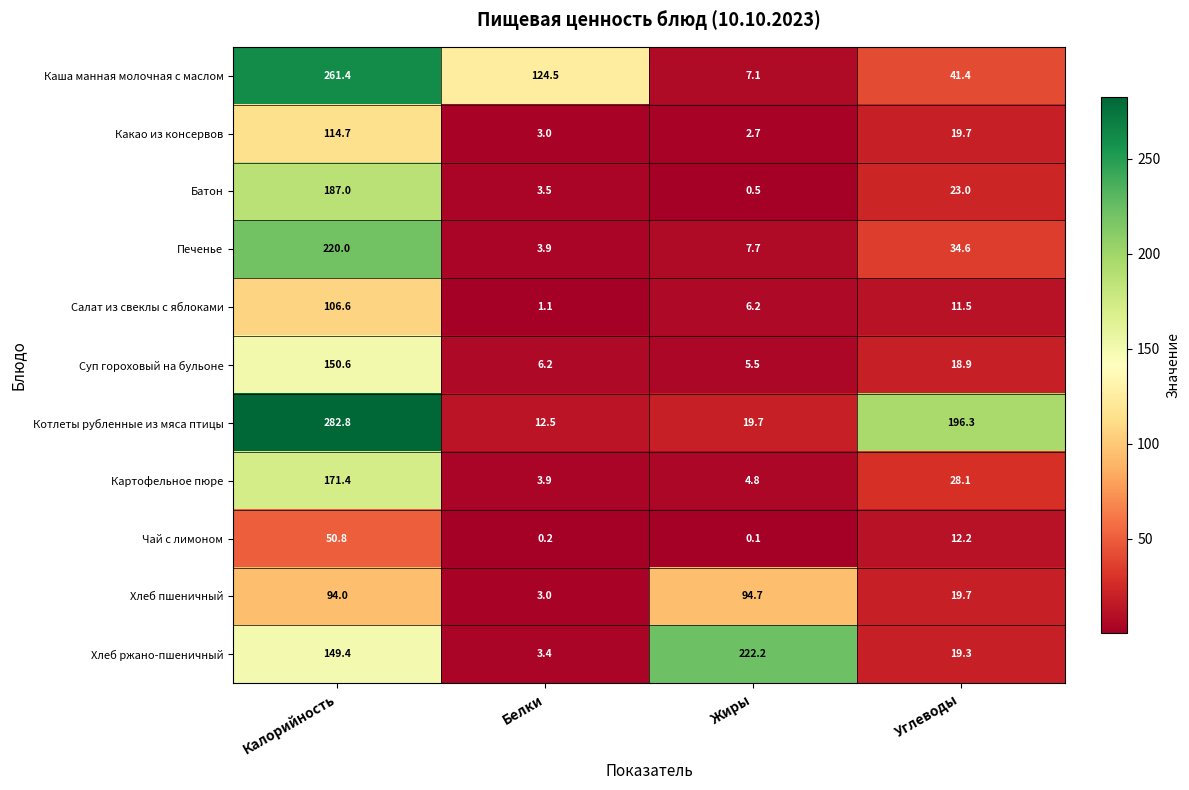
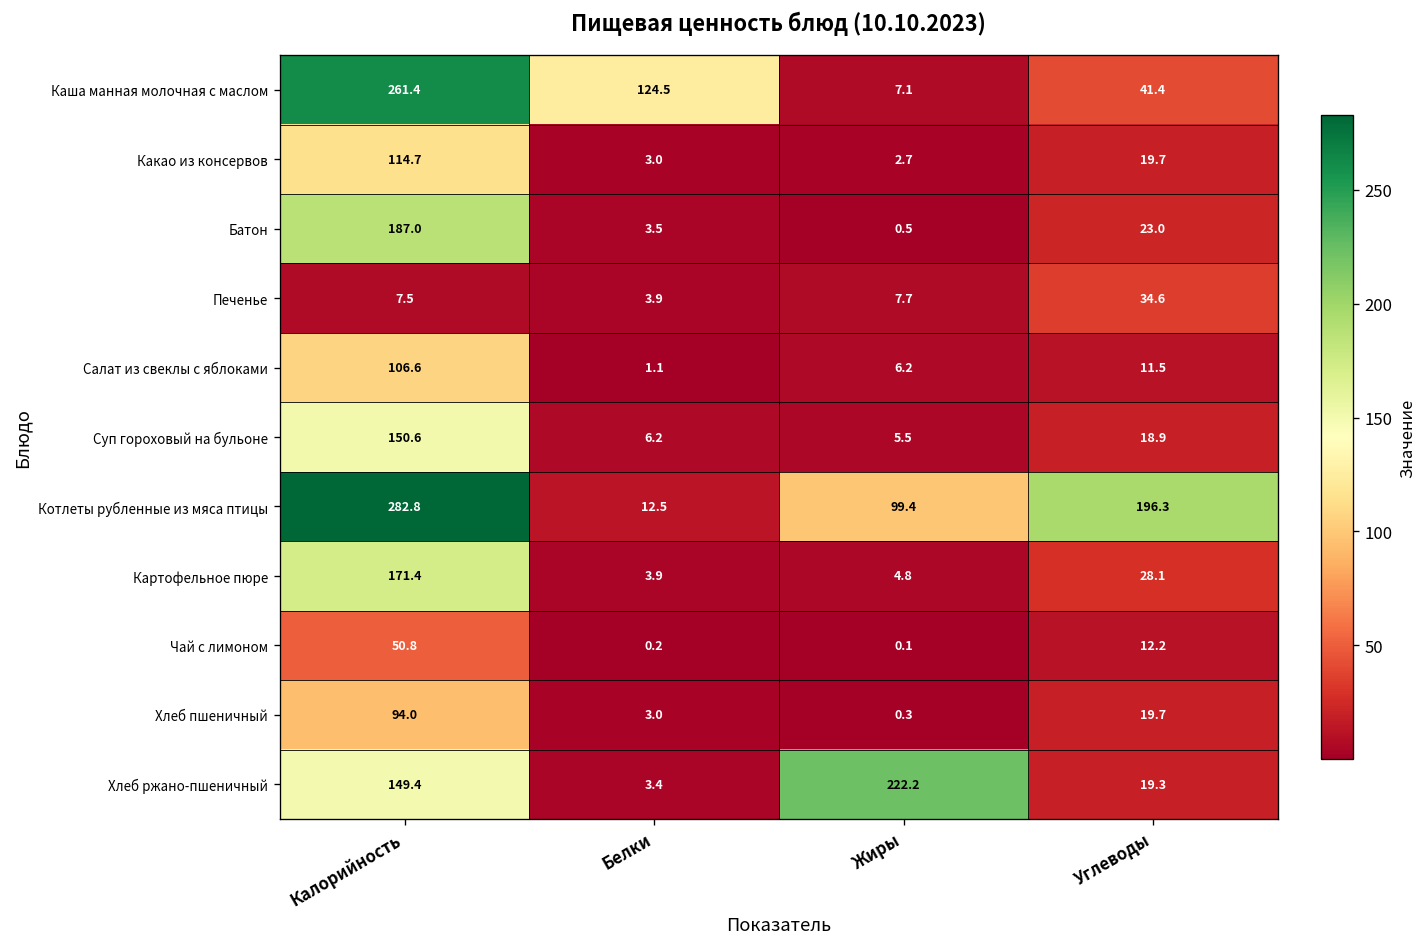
  {
    "Каша манная молочная с маслом": {
      "Калорийность": 261.4,
      "Белки": 124.5,
      "Жиры": 7.1,
      "Углеводы": 41.4
    },
    "Какао из консервов": {
      "Калорийность": 114.7,
      "Белки": 3.0,
      "Жиры": 2.7,
      "Углеводы": 19.7
    },
    "Батон": {
      "Калорийность": 187.0,
      "Белки": 3.5,
      "Жиры": 0.5,
      "Углеводы": 23.0
    },
    "Печенье": {
-     "Калорийность": 220.0,
+     "Калорийность": 7.5,
      "Белки": 3.9,
      "Жиры": 7.7,
      "Углеводы": 34.6
    },
    "Салат из свеклы с яблоками": {
      "Калорийность": 106.6,
      "Белки": 1.1,
      "Жиры": 6.2,
      "Углеводы": 11.5
    },
    "Суп гороховый на бульоне": {
      "Калорийность": 150.6,
      "Белки": 6.2,
      "Жиры": 5.5,
      "Углеводы": 18.9
    },
    "Котлеты рубленные из мяса птицы": {
      "Калорийность": 282.8,
      "Белки": 12.5,
-     "Жиры": 19.7,
+     "Жиры": 99.4,
      "Углеводы": 196.3
    },
    "Картофельное пюре": {
      "Калорийность": 171.4,
      "Белки": 3.9,
      "Жиры": 4.8,
      "Углеводы": 28.1
    },
    "Чай с лимоном": {
      "Калорийность": 50.8,
      "Белки": 0.2,
      "Жиры": 0.1,
      "Углеводы": 12.2
    },
    "Хлеб пшеничный": {
      "Калорийность": 94.0,
      "Белки": 3.0,
-     "Жиры": 94.7,
+     "Жиры": 0.3,
      "Углеводы": 19.7
    },
    "Хлеб ржано-пшеничный": {
      "Калорийность": 149.4,
      "Белки": 3.4,
      "Жиры": 222.2,
      "Углеводы": 19.3
    }
  }
